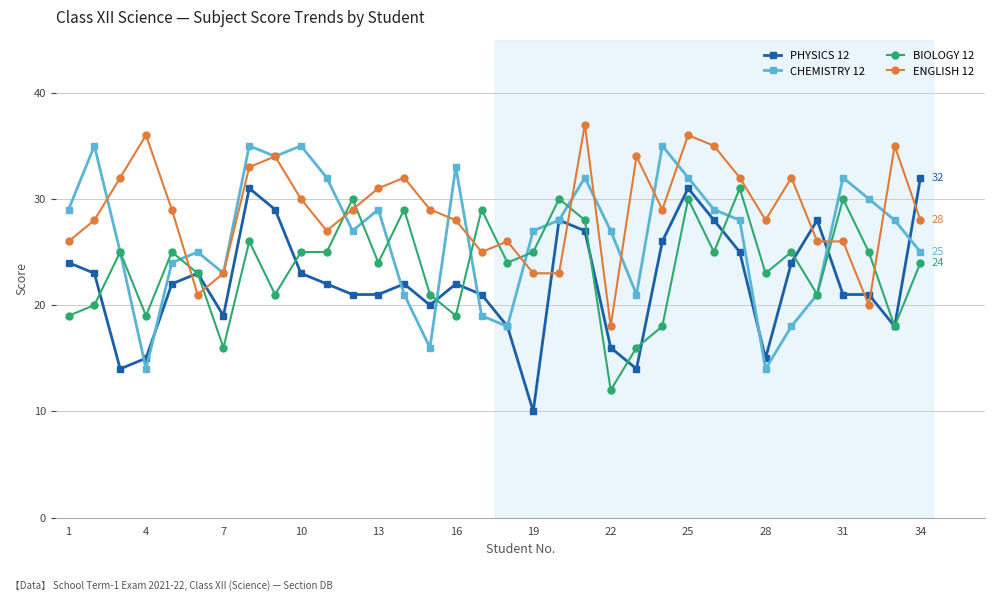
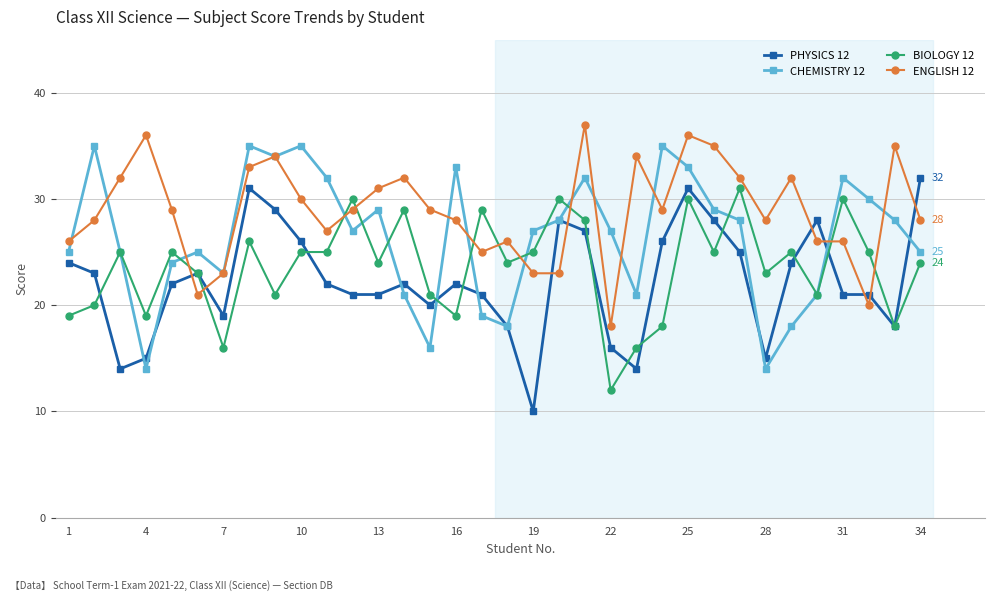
  {
    "PHYSICS 12": {
      "1": 24,
      "4": 15,
      "7": 19,
-     "10": 23,
+     "10": 26,
      "13": 21,
      "16": 22,
      "19": 10,
      "22": 16,
      "25": 31,
      "28": 15,
      "31": 21
    },
    "CHEMISTRY 12": {
-     "1": 29,
+     "1": 25,
      "4": 14,
      "10": 35,
      "13": 29,
      "16": 33,
      "19": 27,
      "22": 27,
-     "25": 32,
+     "25": 33,
      "28": 14,
      "31": 32
    },
    "BIOLOGY 12": {
      "34": 24
    },
    "ENGLISH 12": {
      "34": 28
    }
  }
